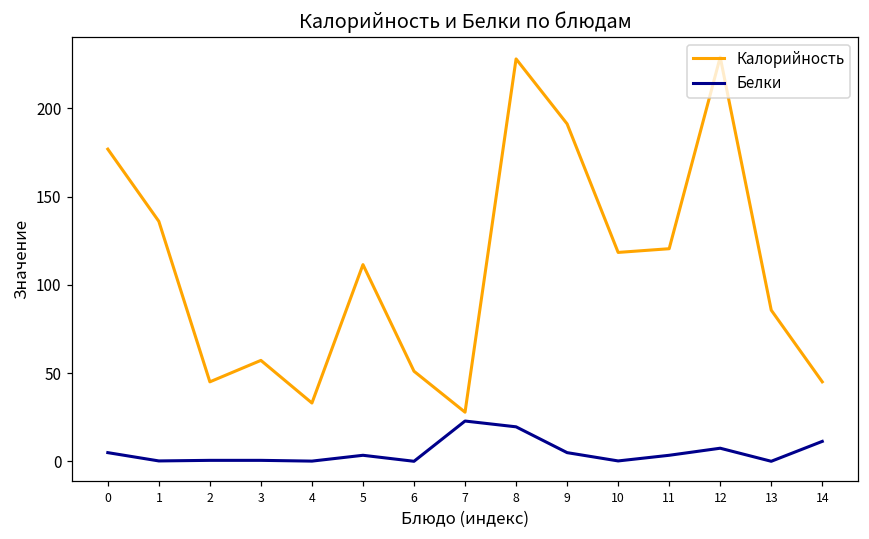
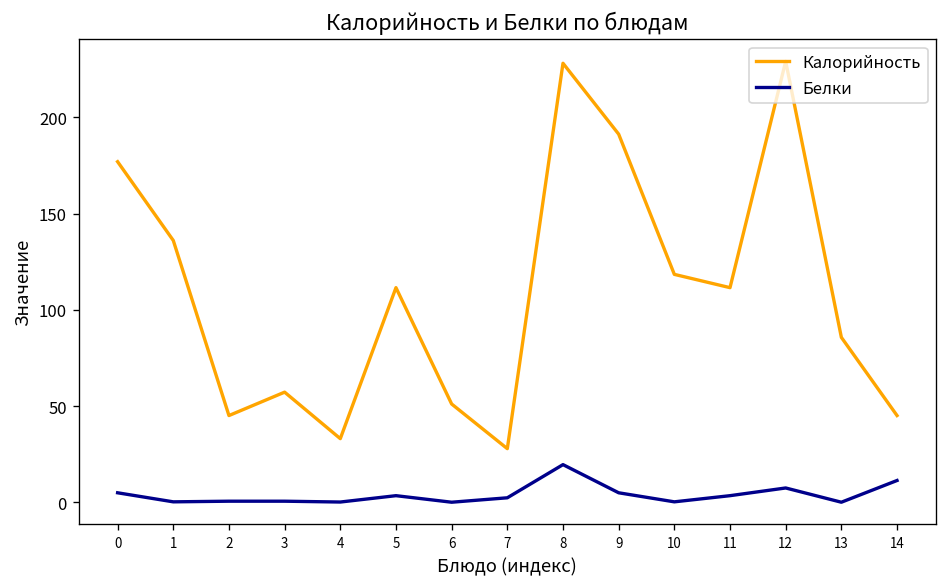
  {
    "Калорийность": {
      "0": 177,
      "1": 136,
      "2": 45,
      "3": 57,
      "4": 33,
      "5": 112,
      "6": 51,
      "7": 28,
      "8": 228,
      "9": 191,
      "10": 118,
-     "11": 121,
+     "11": 112,
      "13": 86,
      "14": 45
    },
    "Белки": {
      "0": 5,
      "1": 0,
      "2": 1,
      "3": 1,
      "4": 0,
      "5": 4,
      "6": 0,
-     "7": 23,
+     "7": 2,
      "8": 20,
      "9": 5,
      "10": 0,
      "11": 4,
      "12": 8,
      "13": 0,
      "14": 11
    }
  }
